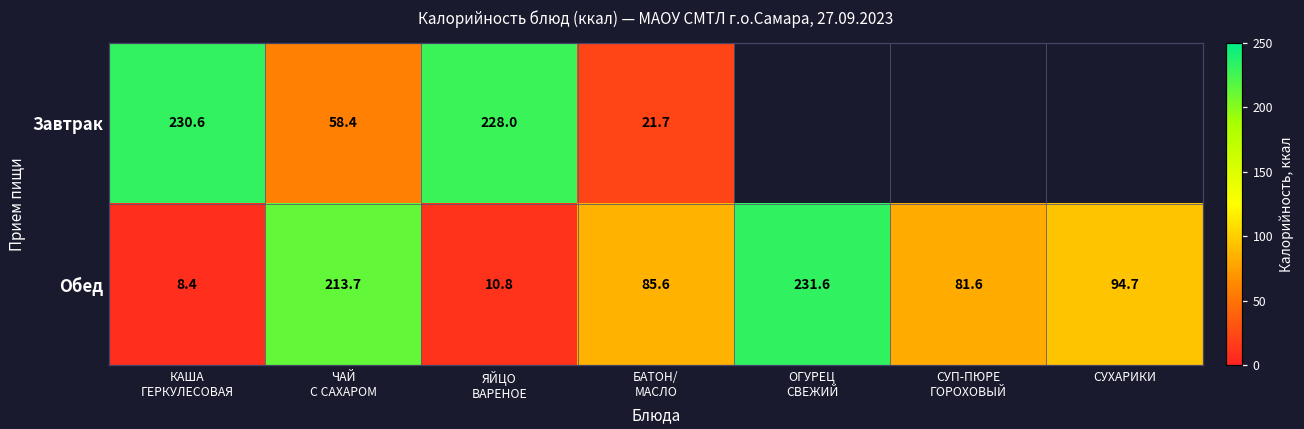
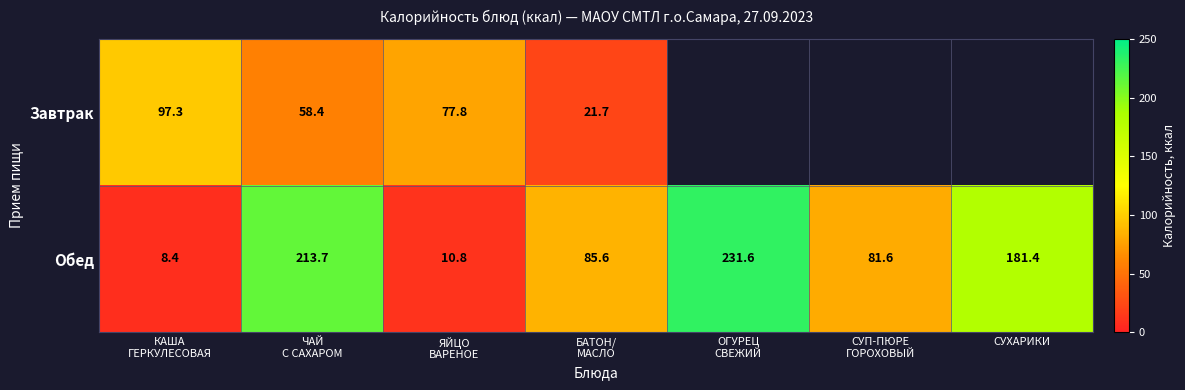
  {
    "Завтрак": {
-     "КАША ГЕРКУЛЕСОВАЯ": 230.6,
+     "КАША ГЕРКУЛЕСОВАЯ": 97.3,
      "ЧАЙ С САХАРОМ": 58.4,
-     "ЯЙЦО ВАРЕНОЕ": 228.0,
+     "ЯЙЦО ВАРЕНОЕ": 77.8,
      "БАТОН/ МАСЛО": 21.7
    },
    "Обед": {
      "КАША ГЕРКУЛЕСОВАЯ": 8.4,
      "ЧАЙ С САХАРОМ": 213.7,
      "ЯЙЦО ВАРЕНОЕ": 10.8,
      "БАТОН/ МАСЛО": 85.6,
      "ОГУРЕЦ СВЕЖИЙ": 231.6,
      "СУП-ПЮРЕ ГОРОХОВЫЙ": 81.6,
-     "СУХАРИКИ": 94.7
+     "СУХАРИКИ": 181.4
    }
  }
